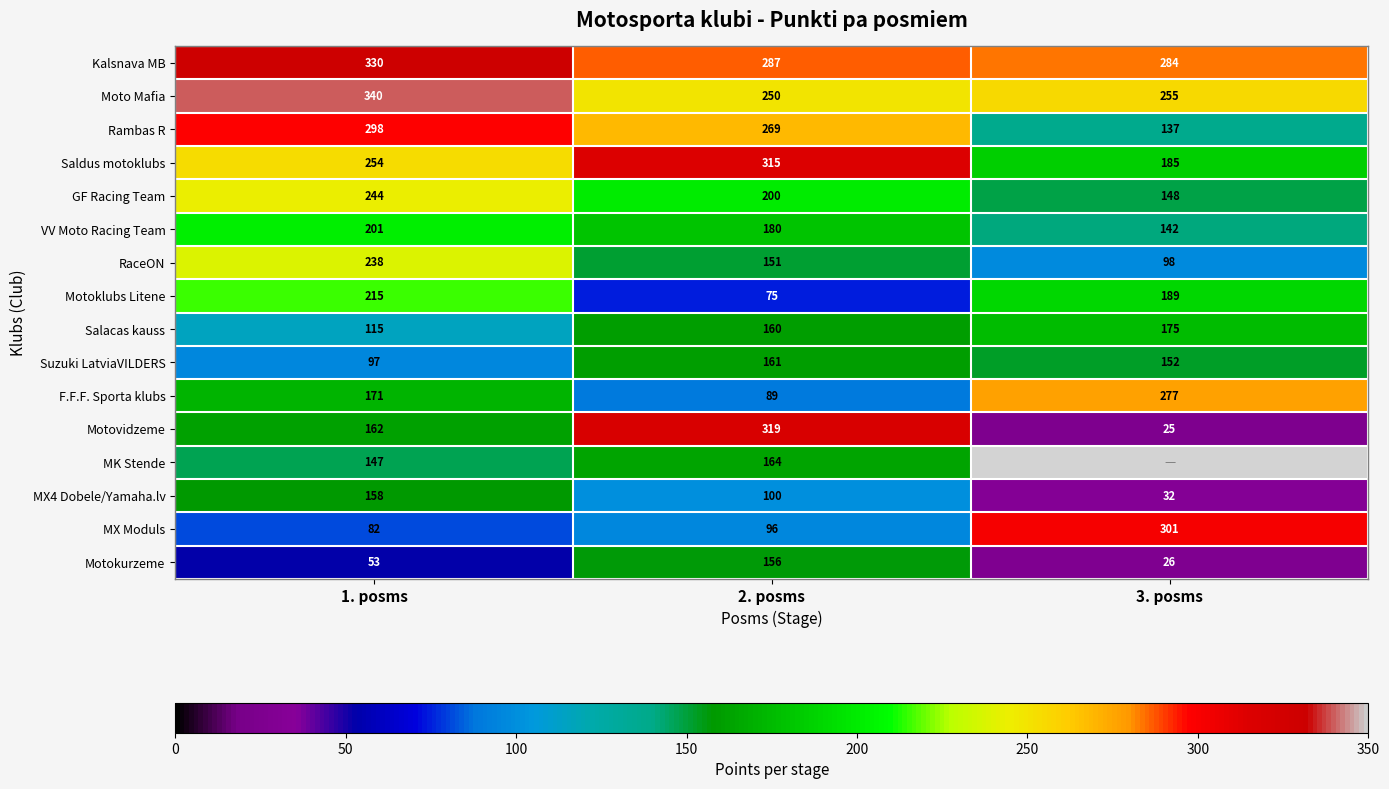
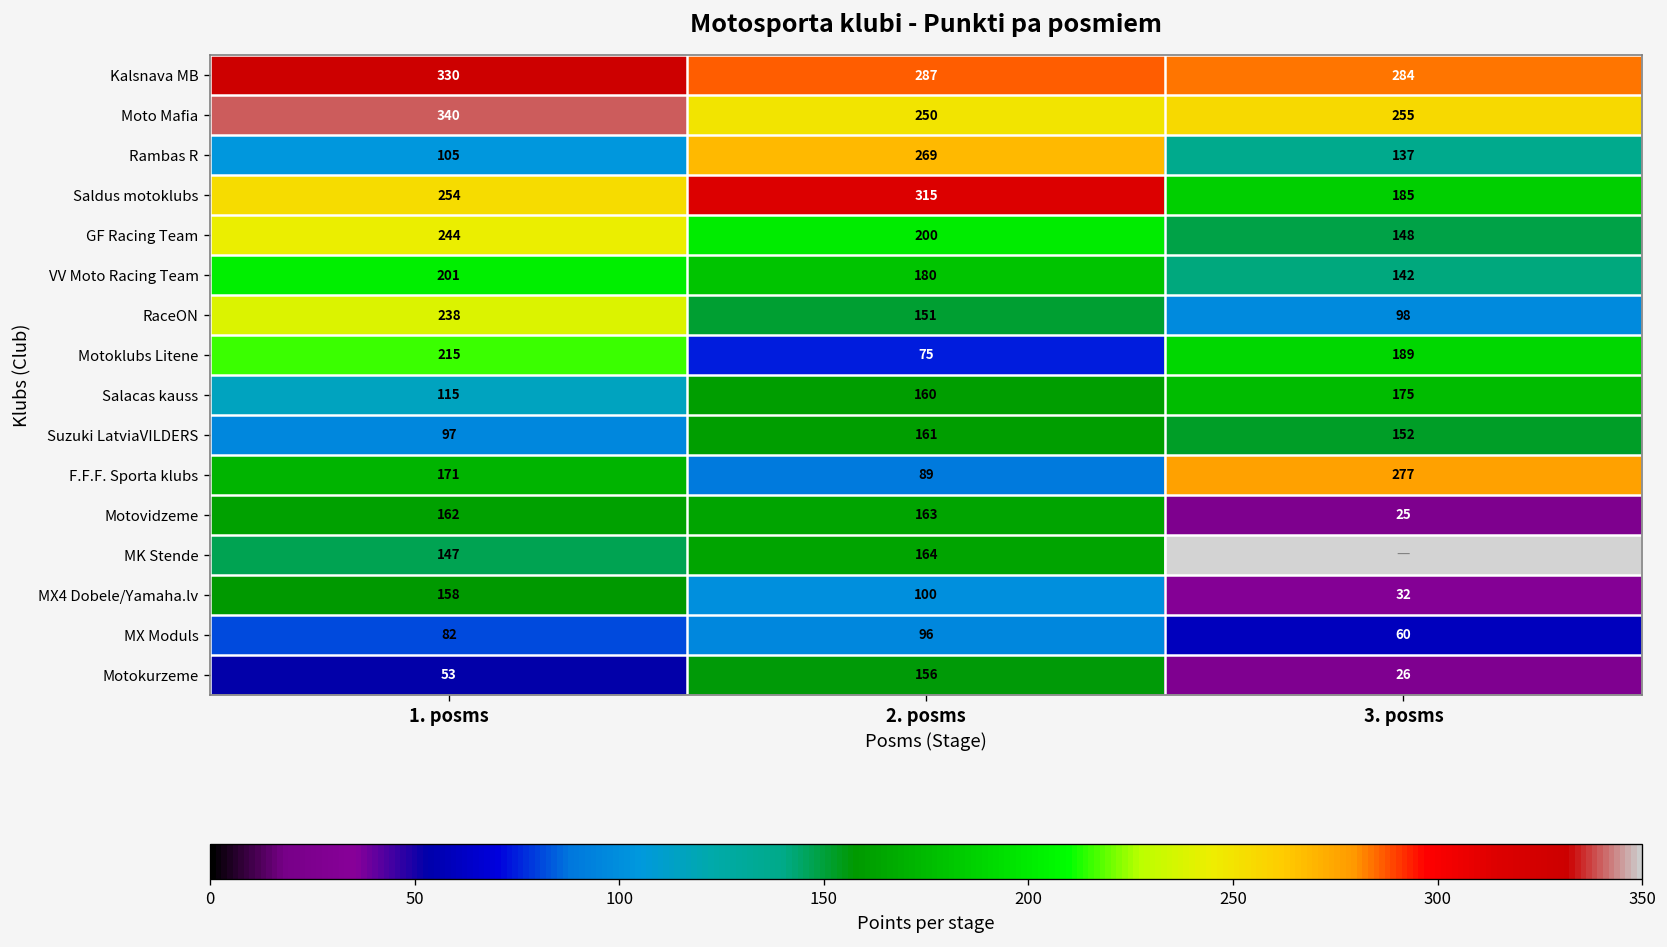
  {
    "Kalsnava MB": {
      "1. posms": 330,
      "2. posms": 287,
      "3. posms": 284
    },
    "Moto Mafia": {
      "1. posms": 340,
      "2. posms": 250,
      "3. posms": 255
    },
    "Rambas R": {
-     "1. posms": 298,
+     "1. posms": 105,
      "2. posms": 269,
      "3. posms": 137
    },
    "Saldus motoklubs": {
      "1. posms": 254,
      "2. posms": 315,
      "3. posms": 185
    },
    "GF Racing Team": {
      "1. posms": 244,
      "2. posms": 200,
      "3. posms": 148
    },
    "VV Moto Racing Team": {
      "1. posms": 201,
      "2. posms": 180,
      "3. posms": 142
    },
    "RaceON": {
      "1. posms": 238,
      "2. posms": 151,
      "3. posms": 98
    },
    "Motoklubs Litene": {
      "1. posms": 215,
      "2. posms": 75,
      "3. posms": 189
    },
    "Salacas kauss": {
      "1. posms": 115,
      "2. posms": 160,
      "3. posms": 175
    },
    "Suzuki LatviaVILDERS": {
      "1. posms": 97,
      "2. posms": 161,
      "3. posms": 152
    },
    "F.F.F. Sporta klubs": {
      "1. posms": 171,
      "2. posms": 89,
      "3. posms": 277
    },
    "Motovidzeme": {
      "1. posms": 162,
-     "2. posms": 319,
+     "2. posms": 163,
      "3. posms": 25
    },
    "MK Stende": {
      "1. posms": 147,
      "2. posms": 164
    },
    "MX4 Dobele/Yamaha.lv": {
      "1. posms": 158,
      "2. posms": 100,
      "3. posms": 32
    },
    "MX Moduls": {
      "1. posms": 82,
      "2. posms": 96,
-     "3. posms": 301
+     "3. posms": 60
    },
    "Motokurzeme": {
      "1. posms": 53,
      "2. posms": 156,
      "3. posms": 26
    }
  }
